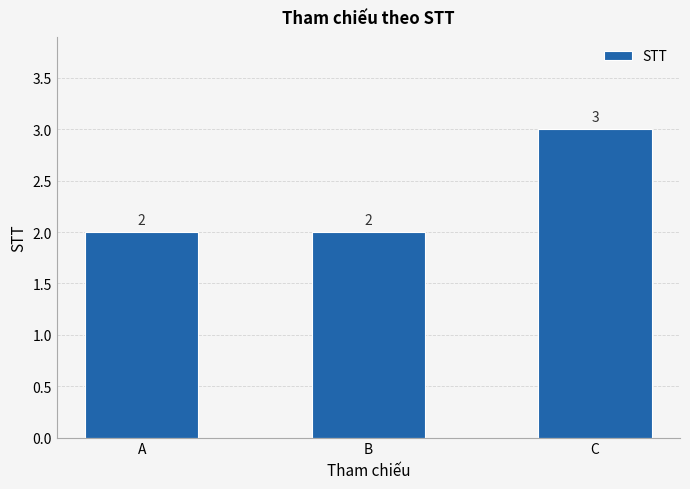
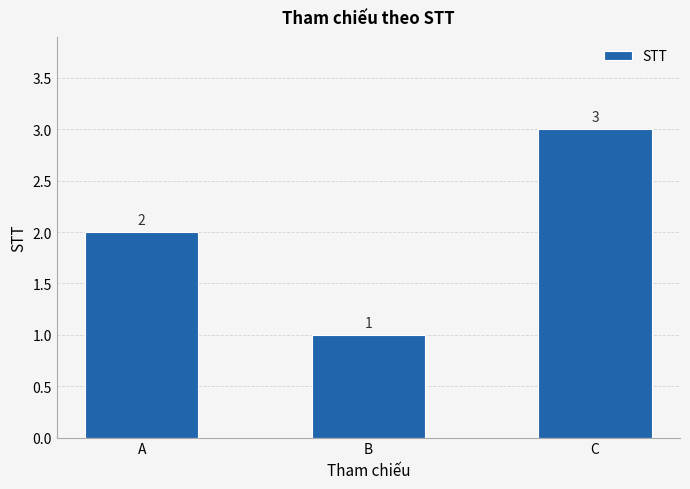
  {
    "A": 2,
-   "B": 2,
+   "B": 1,
    "C": 3
  }
